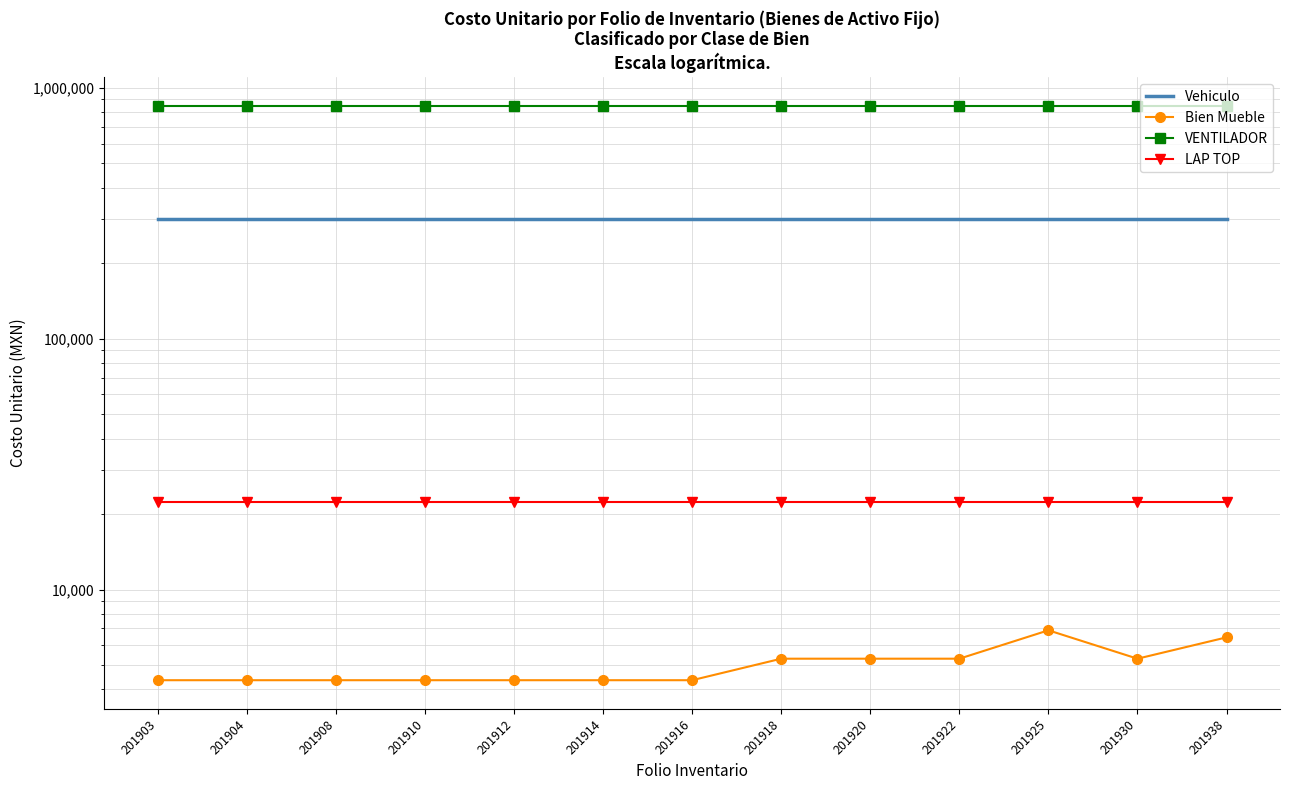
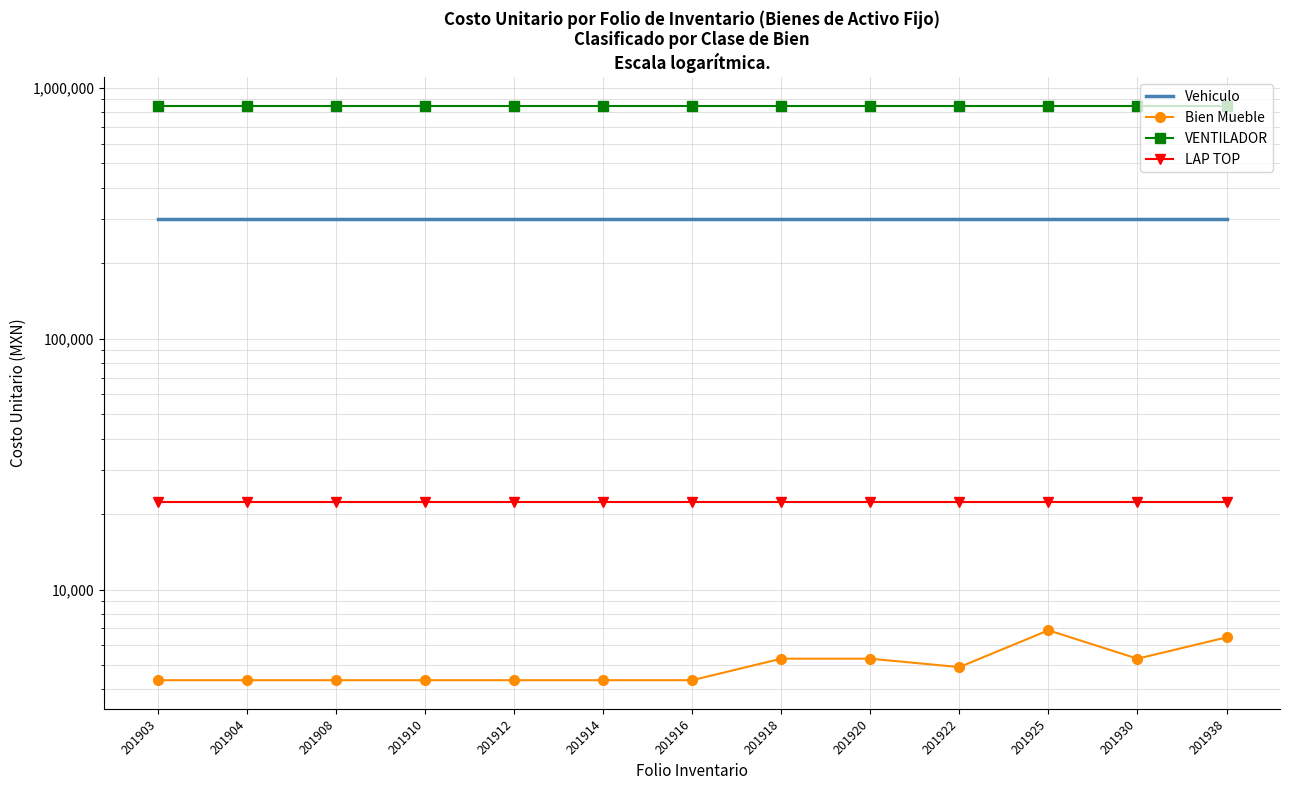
  {
    "Vehiculo": {
      "201903": "300,000",
      "201904": "300,000",
      "201908": "300,000",
      "201910": "300,000",
      "201912": "300,000",
      "201914": "300,000",
      "201916": "300,000",
      "201918": "300,000",
      "201920": "300,000",
      "201922": "300,000",
      "201925": "300,000",
      "201930": "300,000",
      "201938": "300,000"
    },
    "Bien Mueble": {
      "201903": "4,400",
      "201904": "4,400",
      "201908": "4,400",
      "201910": "4,400",
      "201912": "4,400",
      "201914": "4,400",
      "201916": "4,400",
      "201918": "5,300",
      "201920": "5,300",
-     "201922": "5,300",
+     "201922": "4,900",
      "201925": "6,900",
      "201930": "5,300",
      "201938": "6,500"
    },
    "VENTILADOR": {
      "201903": "850,000",
      "201904": "850,000",
      "201908": "850,000",
      "201910": "850,000",
      "201912": "850,000",
      "201914": "850,000",
      "201916": "850,000",
      "201918": "850,000",
      "201920": "850,000",
      "201922": "850,000",
      "201925": "850,000",
      "201930": "850,000"
    },
    "LAP TOP": {
      "201903": "22,000",
      "201904": "22,000",
      "201908": "22,000",
      "201910": "22,000",
      "201912": "22,000",
      "201914": "22,000",
      "201916": "22,000",
      "201918": "22,000",
      "201920": "22,000",
      "201922": "22,000",
      "201925": "22,000",
      "201930": "22,000",
      "201938": "22,000"
    }
  }
